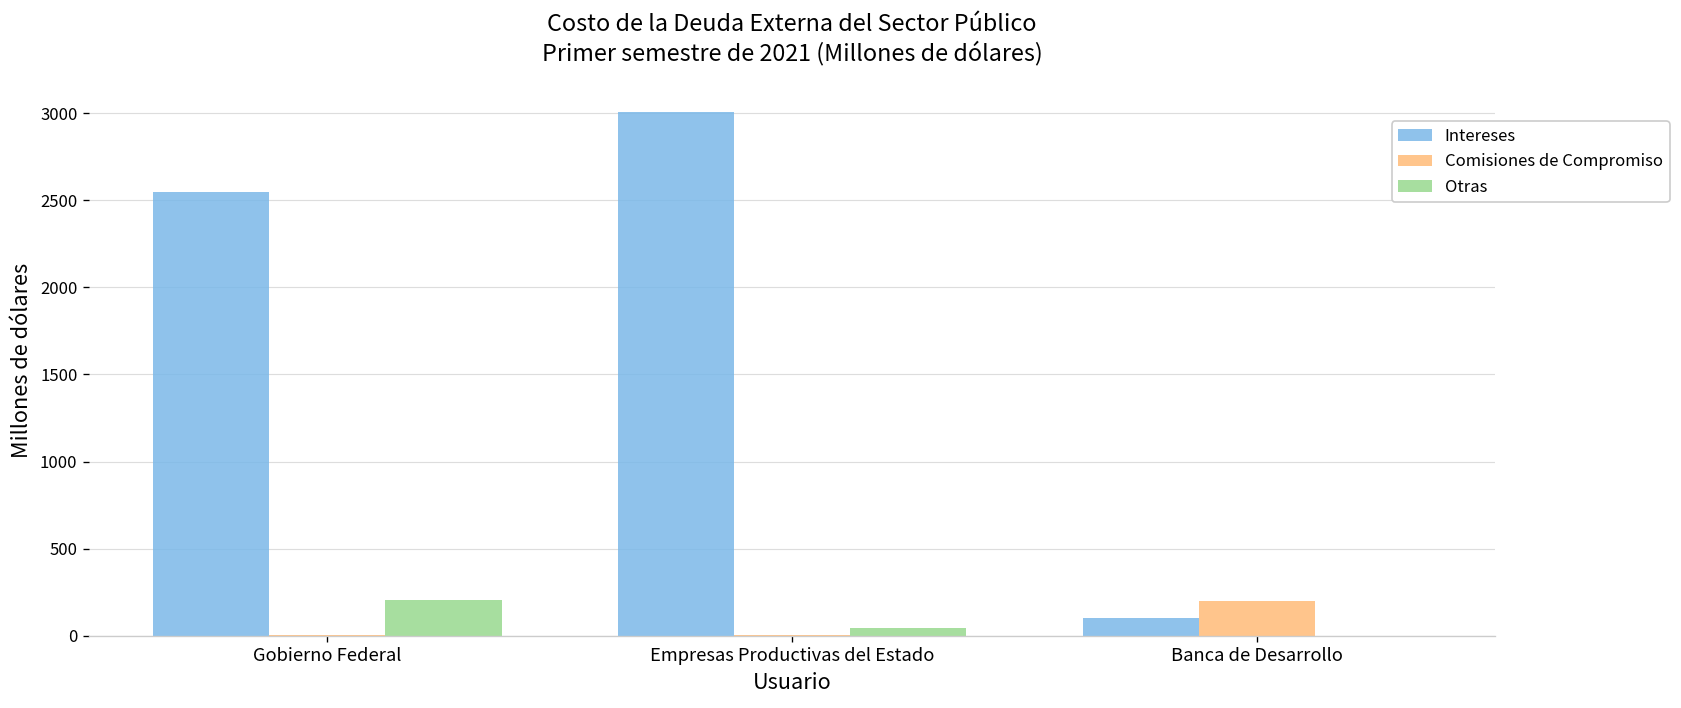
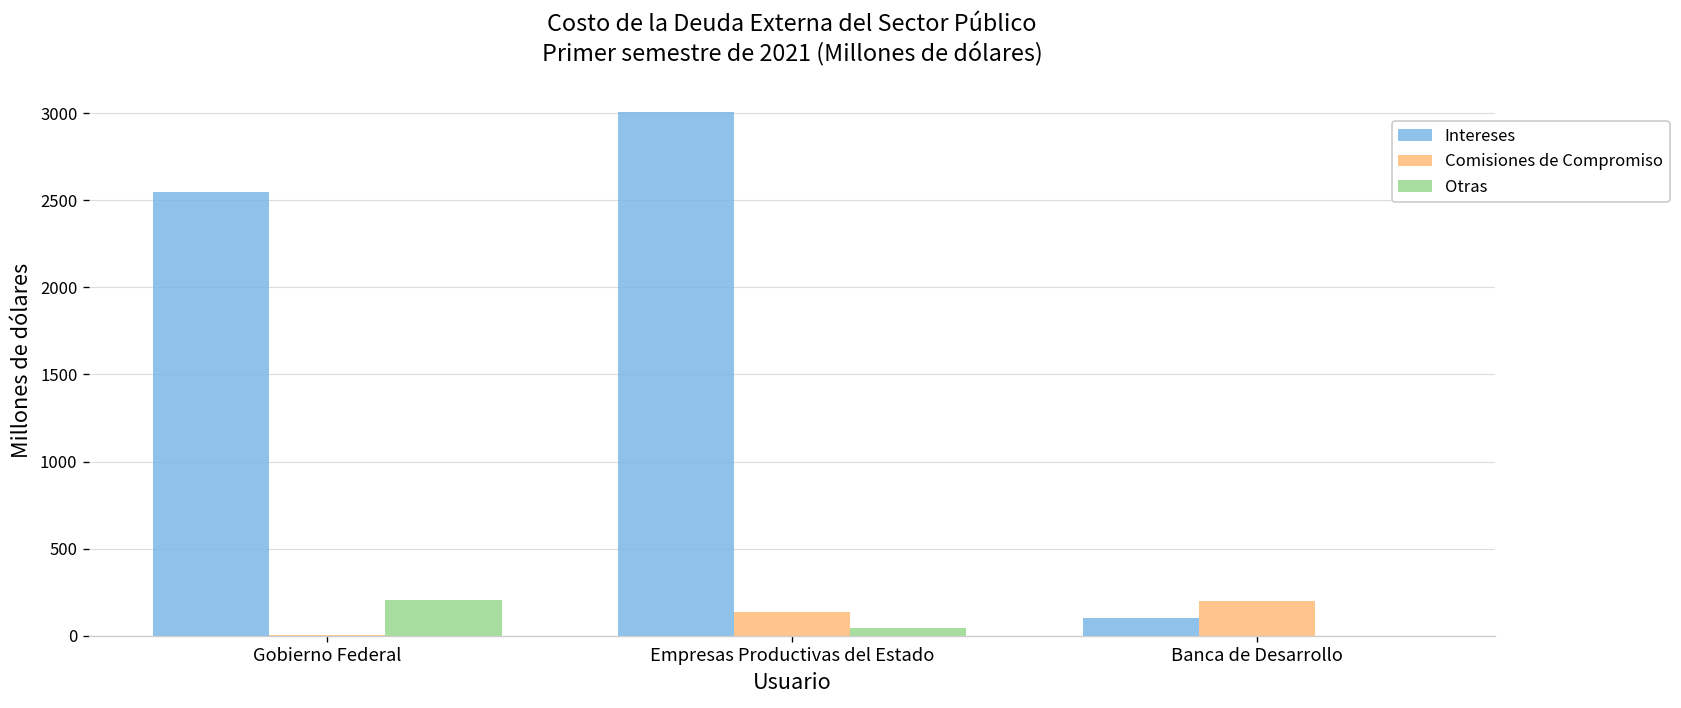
  {
    "Intereses": {
      "Gobierno Federal": 2550,
      "Empresas Productivas del Estado": 3010,
      "Banca de Desarrollo": 100
    },
    "Comisiones de Compromiso": {
-     "Empresas Productivas del Estado": 0,
+     "Empresas Productivas del Estado": 130,
      "Banca de Desarrollo": 200
    },
    "Otras": {
      "Gobierno Federal": 200,
      "Empresas Productivas del Estado": 40,
      "Banca de Desarrollo": 0
    }
  }
